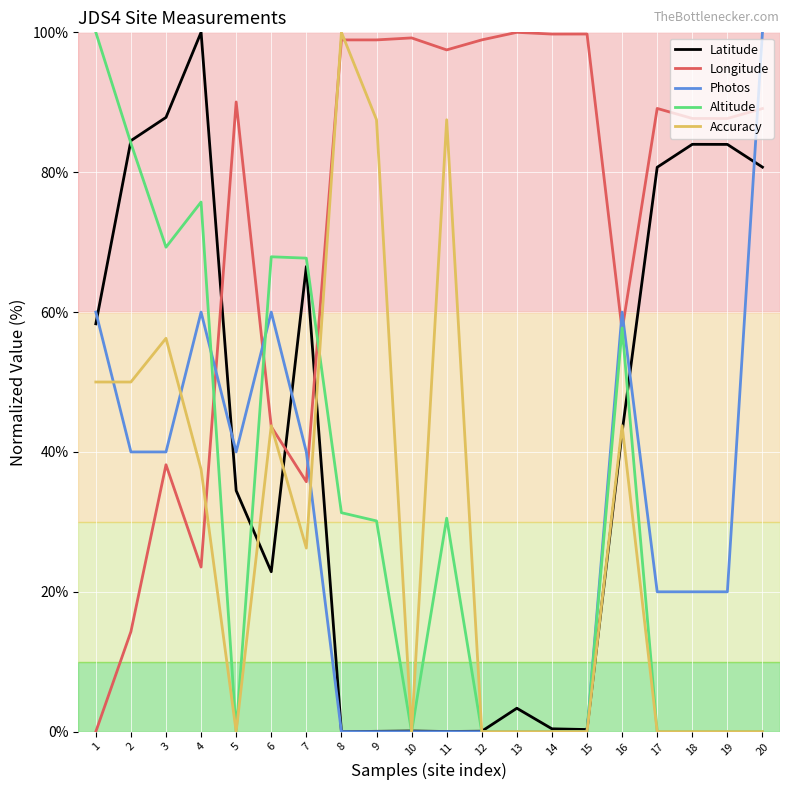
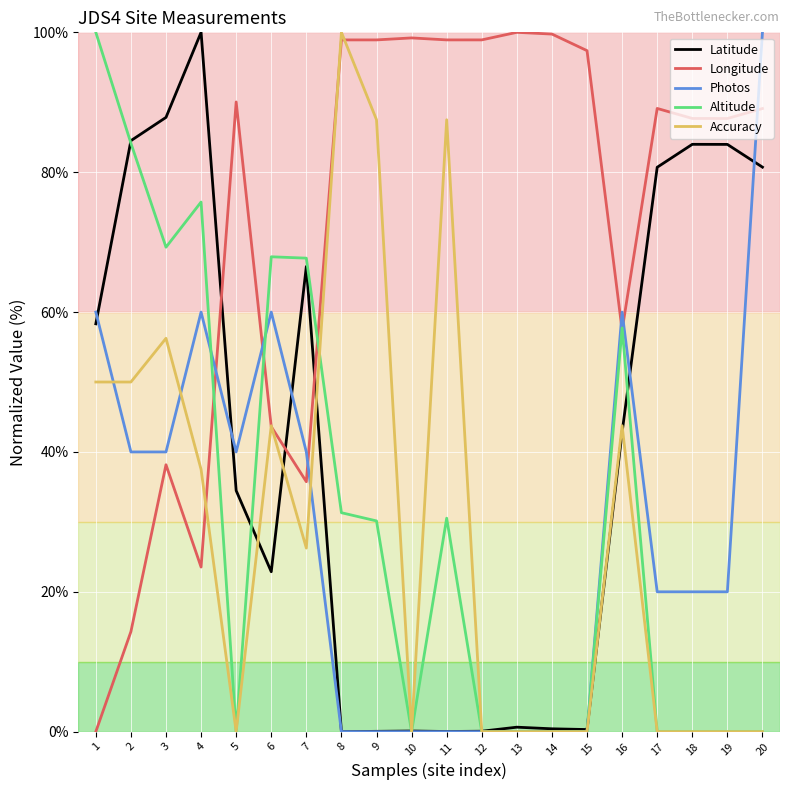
  {
    "Latitude": {
      "1": "58%",
      "3": "88%",
      "4": "100%",
      "5": "34%",
      "6": "23%",
      "7": "67%",
-     "13": "3%",
+     "13": "1%",
      "14": "0%",
      "16": "43%",
      "17": "81%",
      "18": "84%",
      "19": "84%",
      "20": "81%"
    },
    "Longitude": {
      "1": "0%",
      "2": "14%",
      "3": "38%",
      "4": "24%",
      "5": "90%",
      "7": "36%",
      "8": "99%",
      "9": "99%",
      "10": "99%",
-     "11": "97%",
+     "11": "99%",
      "12": "99%",
      "13": "100%",
      "14": "100%",
-     "15": "100%",
+     "15": "97%",
      "17": "89%"
    },
    "Photos": {
      "1": "60%",
      "2": "40%",
      "3": "40%",
      "4": "60%",
      "5": "40%",
      "6": "60%",
      "7": "40%",
      "16": "60%",
      "17": "20%",
      "18": "20%",
      "19": "20%",
      "20": "100%"
    },
    "Altitude": {
      "1": "100%",
      "3": "69%",
      "4": "76%",
      "6": "68%",
      "7": "68%",
      "8": "31%",
      "9": "30%",
      "11": "31%"
    },
    "Accuracy": {
      "1": "50%",
      "2": "50%",
      "3": "56%",
      "4": "38%",
      "7": "26%",
      "8": "100%",
      "9": "88%",
      "11": "88%",
      "16": "44%"
    }
  }
